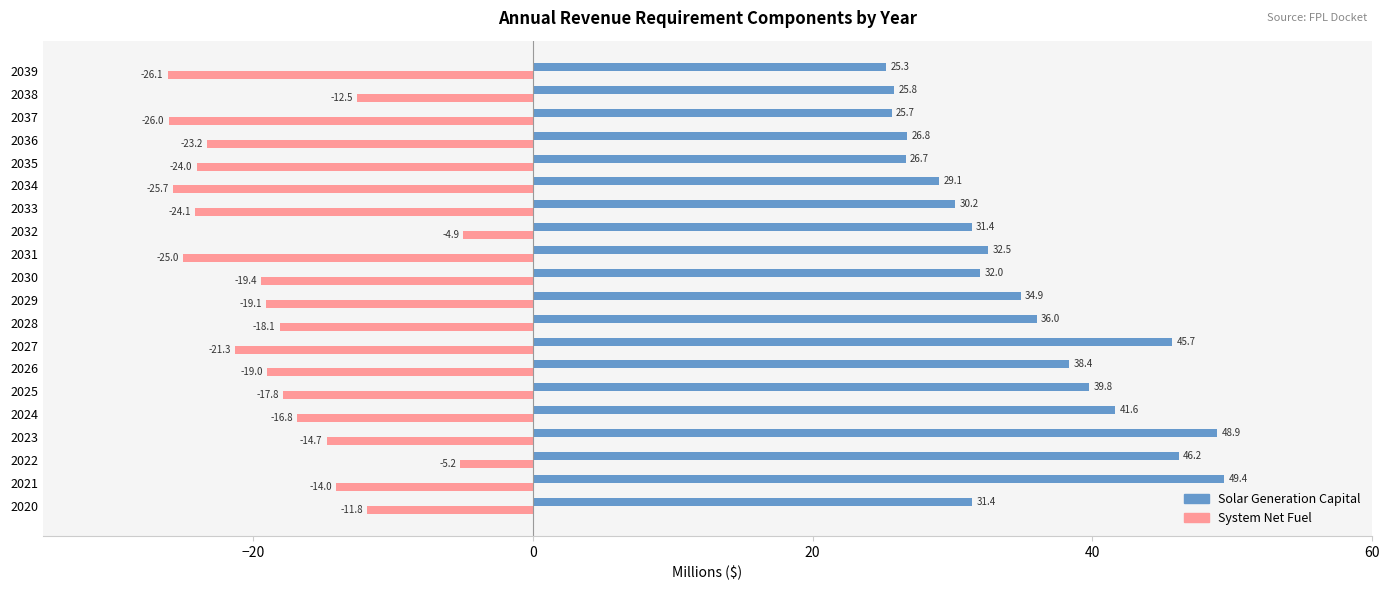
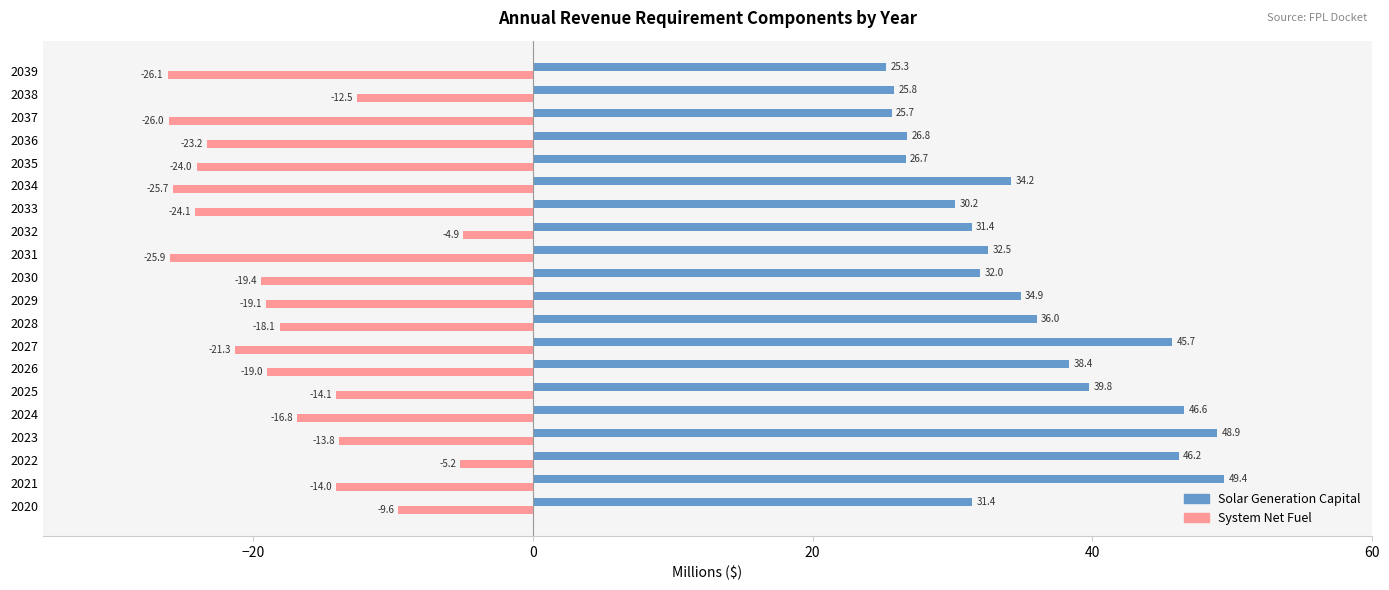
  {
    "Solar Generation Capital": {
      "2039": 25.3,
      "2038": 25.8,
      "2037": 25.7,
      "2036": 26.8,
      "2035": 26.7,
-     "2034": 29.1,
+     "2034": 34.2,
      "2033": 30.2,
      "2032": 31.4,
      "2031": 32.5,
      "2030": 32.0,
      "2029": 34.9,
      "2028": 36.0,
      "2027": 45.7,
      "2026": 38.4,
      "2025": 39.8,
-     "2024": 41.6,
+     "2024": 46.6,
      "2023": 48.9,
      "2022": 46.2,
      "2021": 49.4,
      "2020": 31.4
    },
    "System Net Fuel": {
      "2039": -26.1,
      "2038": -12.5,
      "2037": -26.0,
      "2036": -23.2,
      "2035": -24.0,
      "2034": -25.7,
      "2033": -24.1,
      "2032": -4.9,
-     "2031": -25.0,
+     "2031": -25.9,
      "2030": -19.4,
      "2029": -19.1,
      "2028": -18.1,
      "2027": -21.3,
      "2026": -19.0,
-     "2025": -17.8,
+     "2025": -14.1,
      "2024": -16.8,
-     "2023": -14.7,
+     "2023": -13.8,
      "2022": -5.2,
      "2021": -14.0,
-     "2020": -11.8
+     "2020": -9.6
    }
  }
